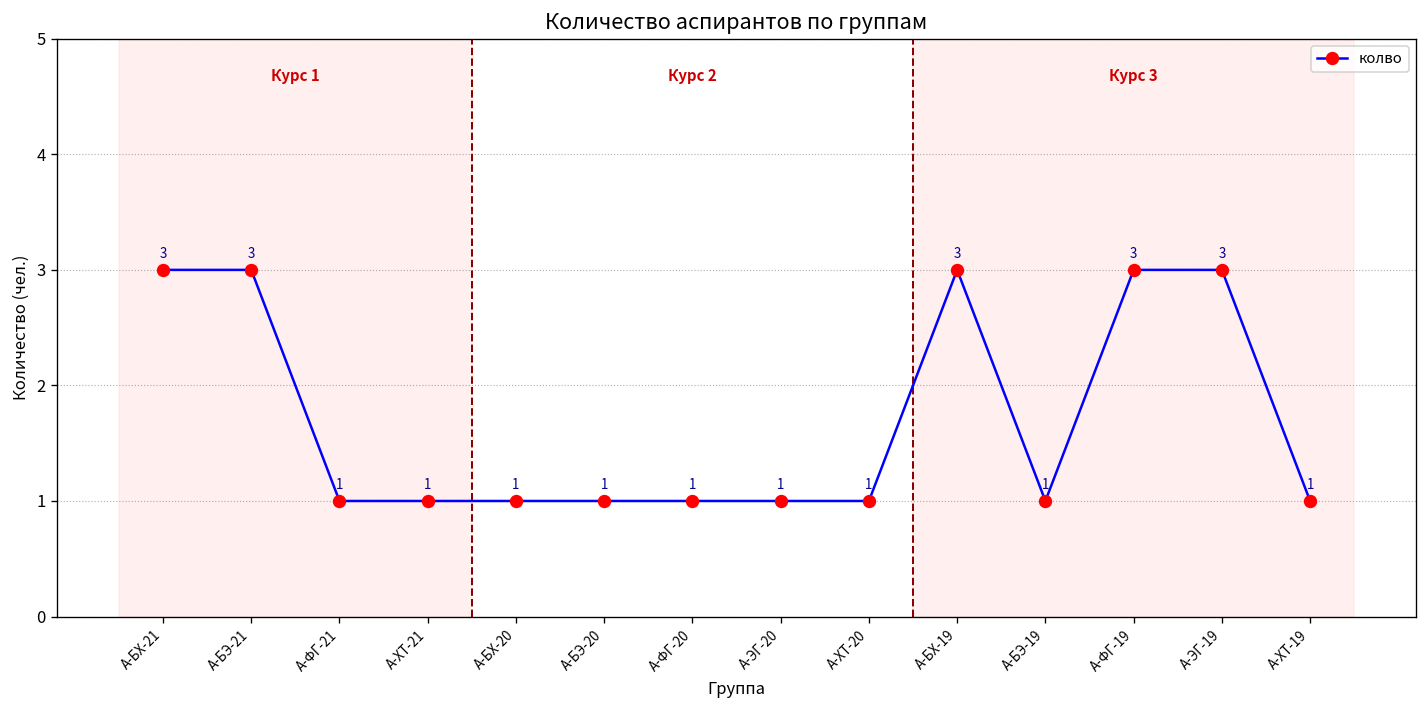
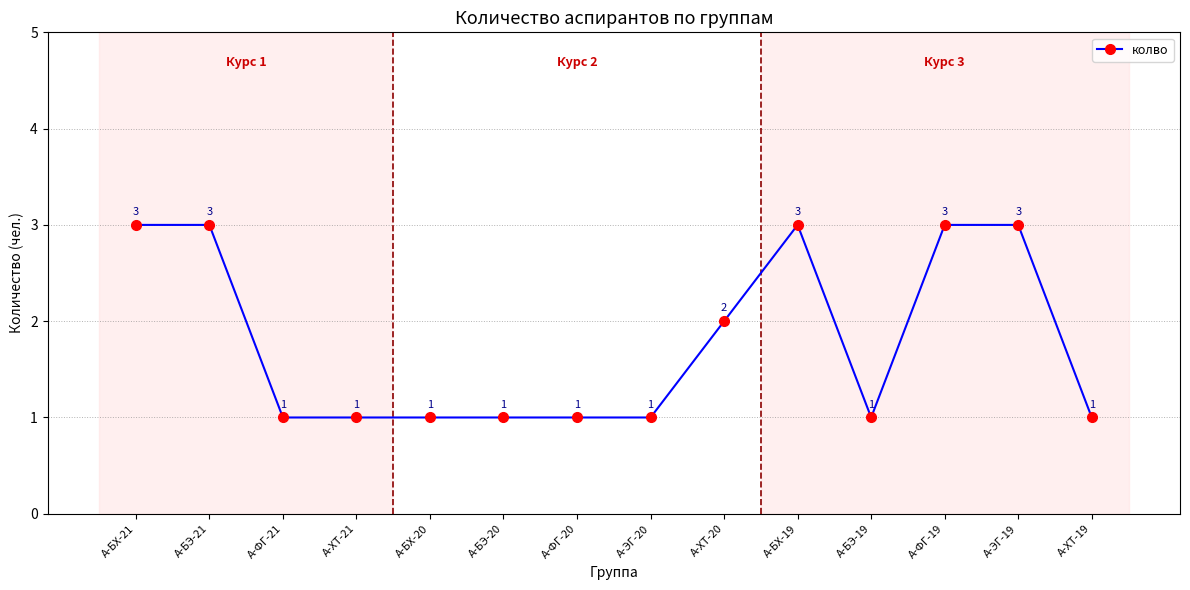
  {
    "А-БХ-21": 3,
    "А-БЭ-21": 3,
    "А-ФГ-21": 1,
    "А-ХТ-21": 1,
    "А-БХ-20": 1,
    "А-БЭ-20": 1,
    "А-ФГ-20": 1,
    "А-ЭГ-20": 1,
-   "А-ХТ-20": 1,
+   "А-ХТ-20": 2,
    "А-БХ-19": 3,
    "А-БЭ-19": 1,
    "А-ФГ-19": 3,
    "А-ЭГ-19": 3,
    "А-ХТ-19": 1
  }
